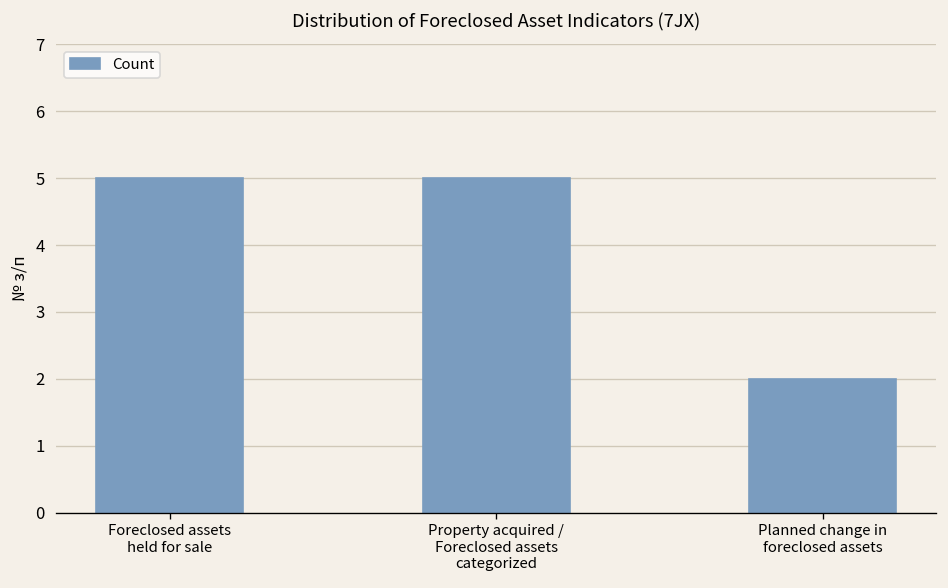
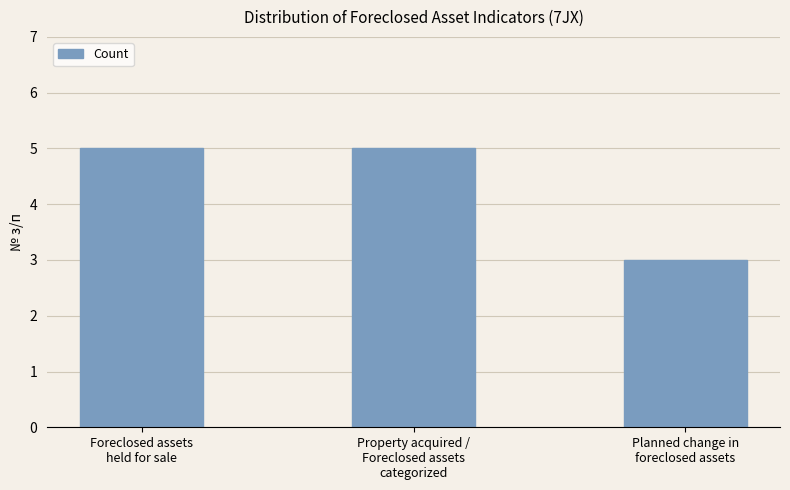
  {
    "Foreclosed assets held for sale": 5,
    "Property acquired / Foreclosed assets categorized": 5,
-   "Planned change in foreclosed assets": 2
+   "Planned change in foreclosed assets": 3
  }
